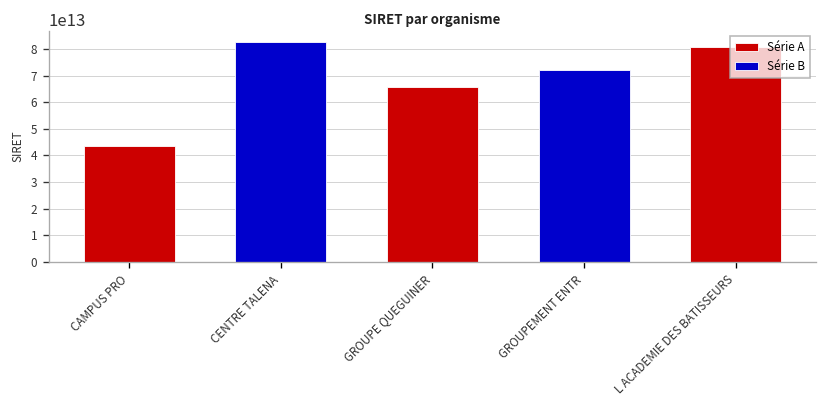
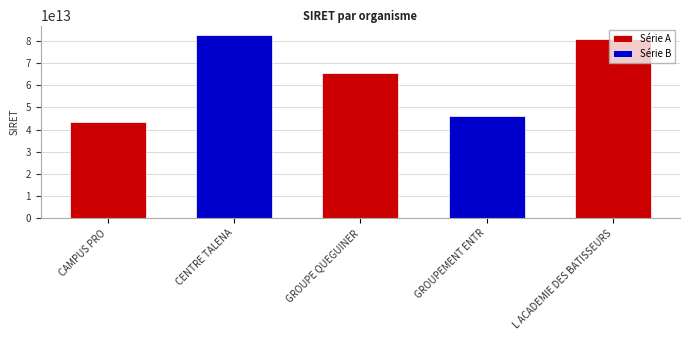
  {
    "CAMPUS PRO": 43000000000000,
    "CENTRE TALENA": 83000000000000,
    "GROUPE QUEGUINER": 66000000000000,
-   "GROUPEMENT ENTR": 72000000000000
+   "GROUPEMENT ENTR": 46000000000000
  }
